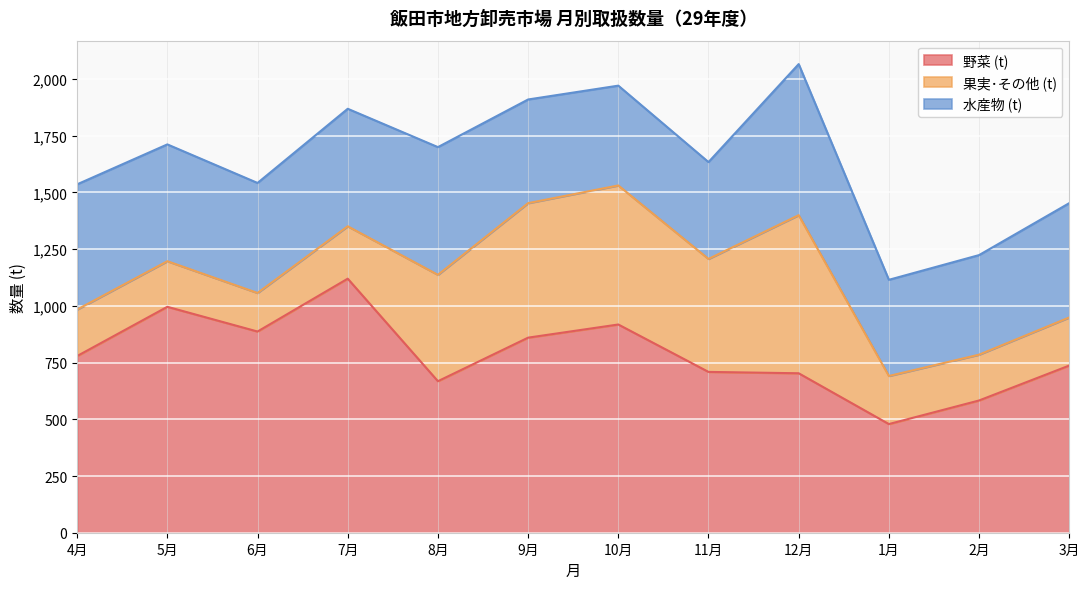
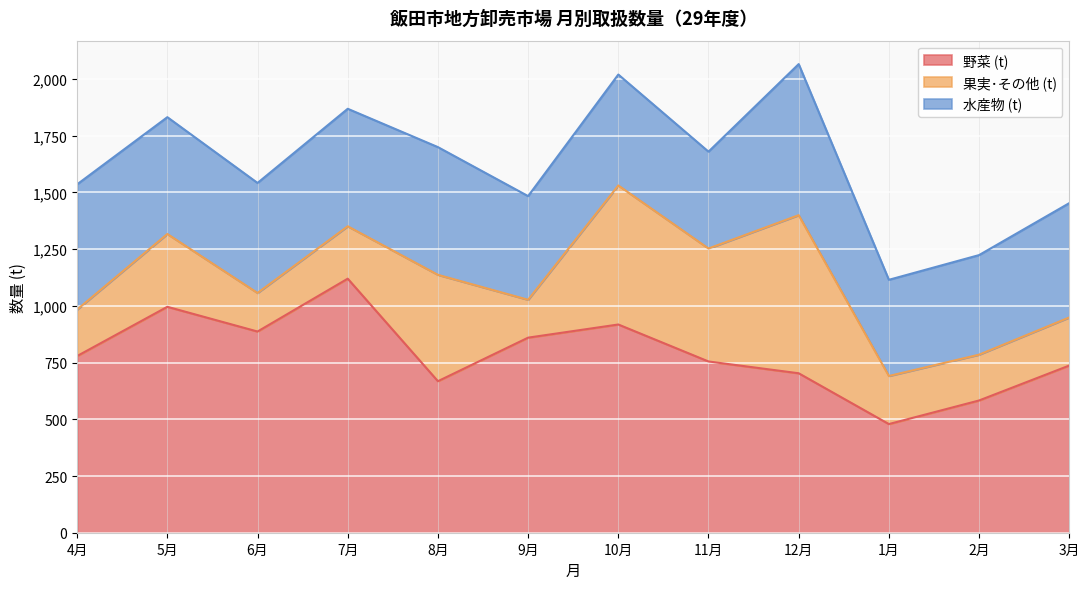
  {
    "野菜 (t)": {
      "4月": "780",
      "5月": "1,000",
      "6月": "890",
      "7月": "1,120",
      "8月": "670",
      "9月": "860",
      "10月": "920",
-     "11月": "710",
+     "11月": "760",
      "12月": "700",
      "1月": "480",
      "2月": "580",
      "3月": "740"
    },
    "果実･その他 (t)": {
      "4月": "210",
-     "5月": "200",
+     "5月": "320",
      "6月": "170",
      "7月": "230",
      "8月": "470",
-     "9月": "590",
+     "9月": "170",
      "10月": "610",
      "11月": "500",
      "12月": "700",
      "1月": "210",
      "2月": "200",
      "3月": "210"
    },
    "水産物 (t)": {
      "4月": "550",
      "5月": "520",
      "6月": "490",
      "7月": "520",
      "8月": "560",
      "9月": "460",
-     "10月": "440",
+     "10月": "490",
      "11月": "430",
      "12月": "670",
      "1月": "420",
      "2月": "440",
      "3月": "500"
    }
  }
